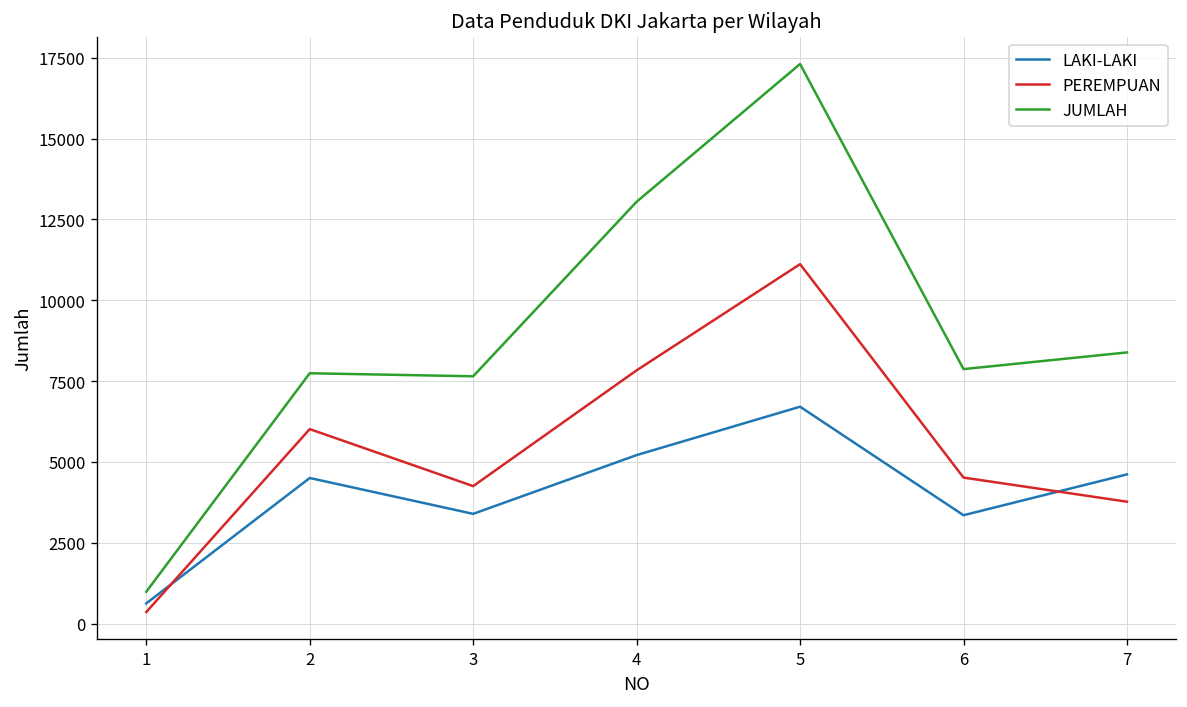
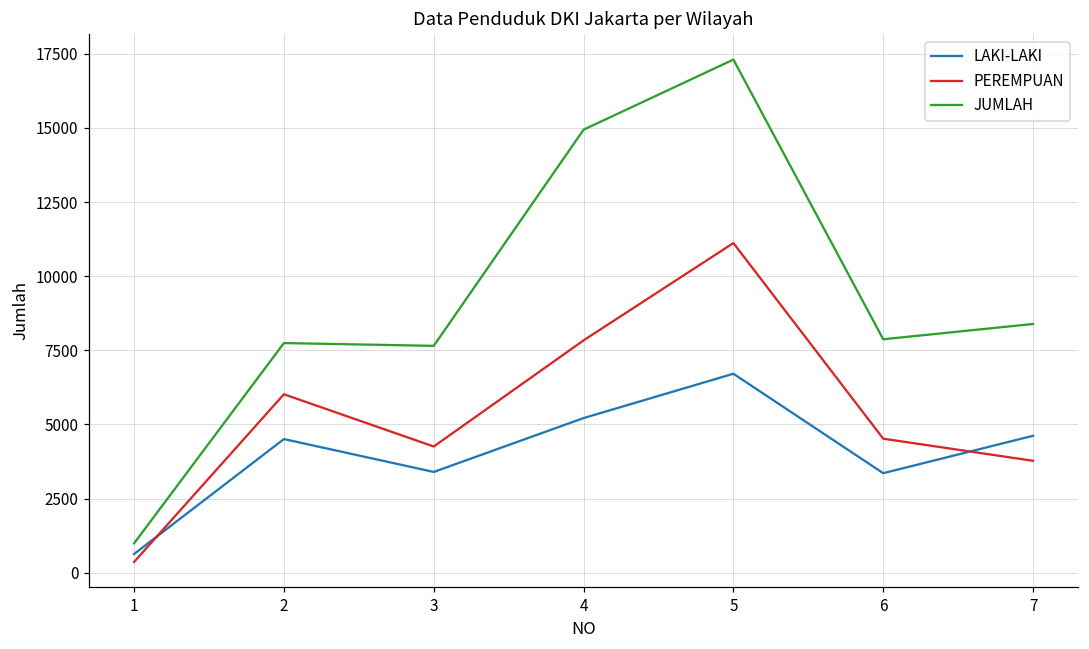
  {
    "LAKI-LAKI": {
      "1": 600,
      "2": 4500,
      "3": 3400,
      "4": 5200,
      "5": 6700,
      "6": 3400,
      "7": 4600
    },
    "PEREMPUAN": {
      "1": 400,
      "2": 6000,
      "3": 4300,
      "4": 7800,
      "5": 11100,
      "6": 4500,
      "7": 3800
    },
    "JUMLAH": {
      "1": 1000,
      "2": 7700,
      "3": 7700,
-     "4": 13000,
+     "4": 14900,
      "5": 17300,
      "6": 7900,
      "7": 8400
    }
  }
